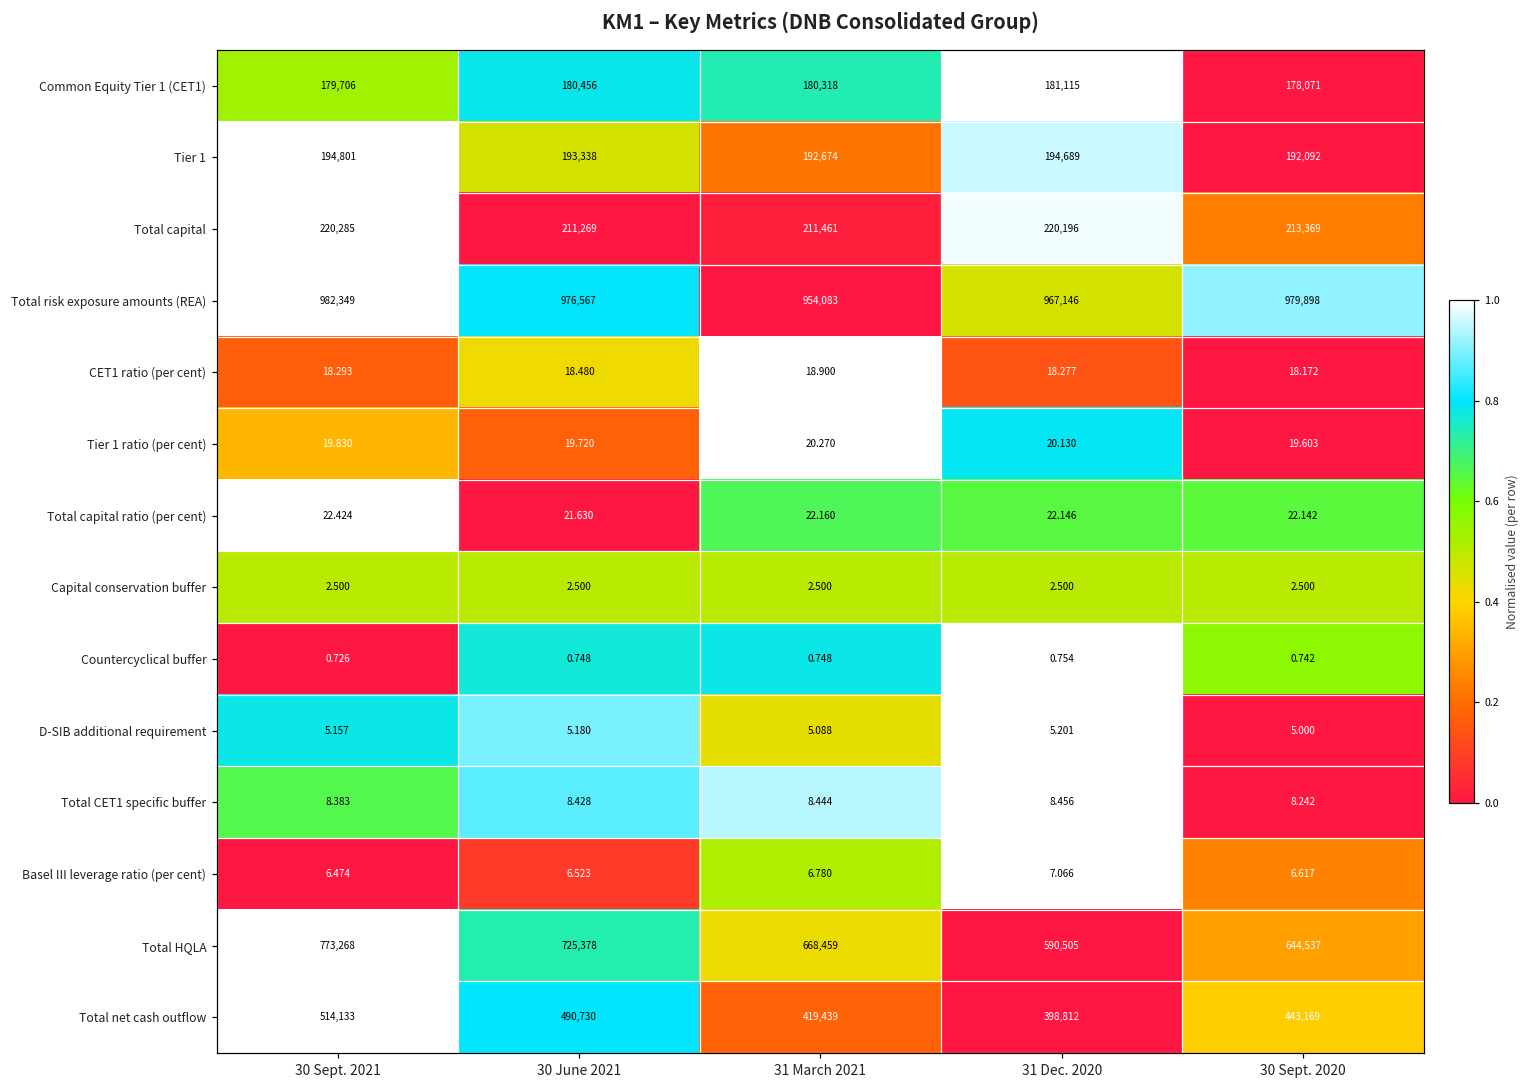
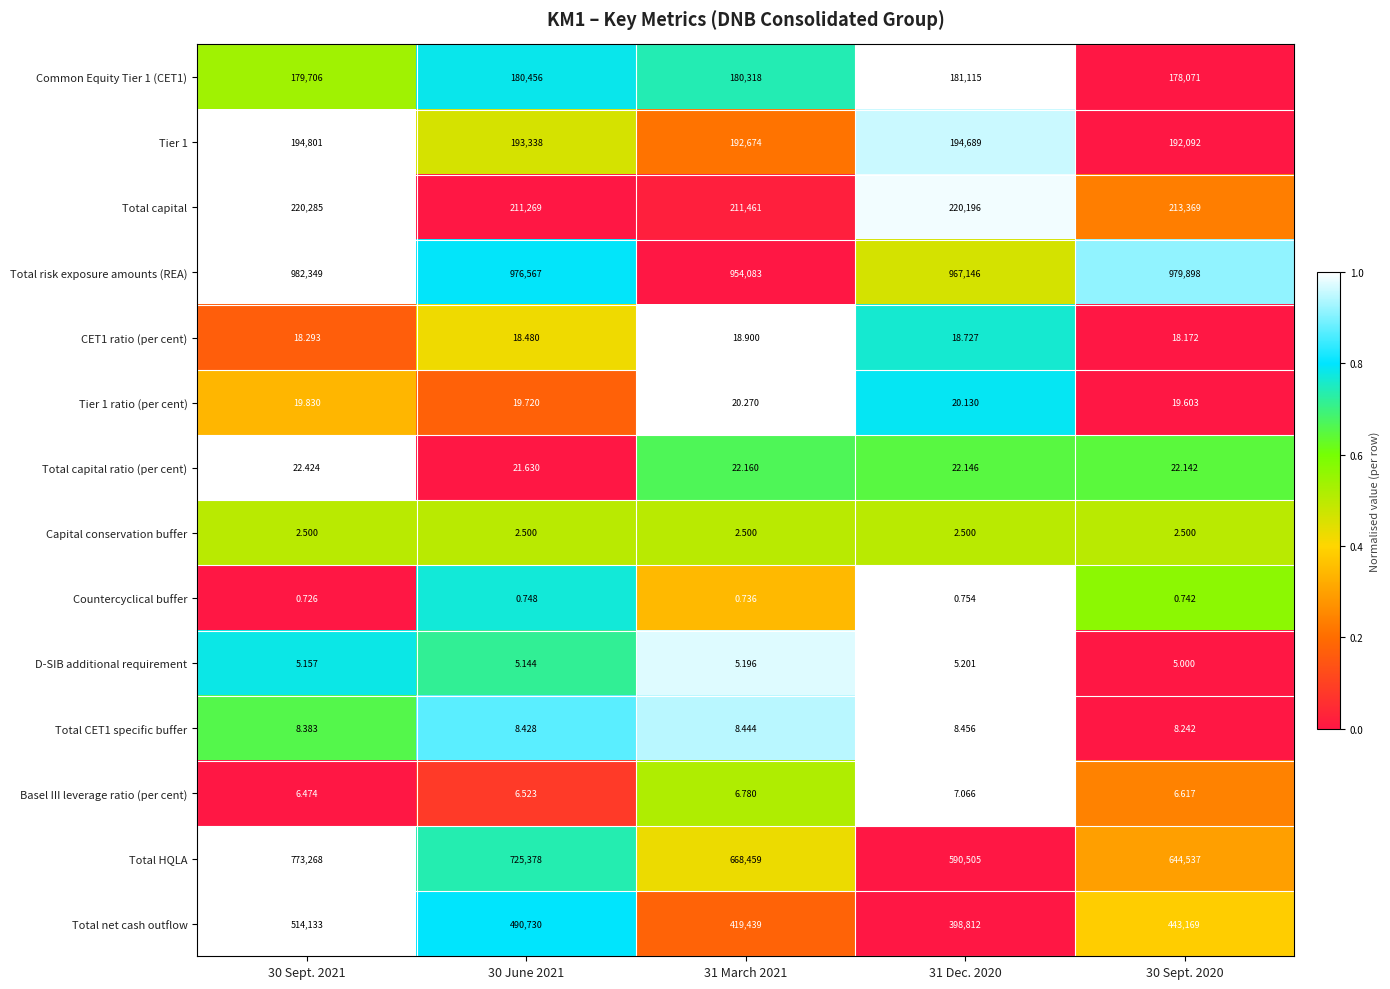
  {
    "Common Equity Tier 1 (CET1)": {
      "30 Sept. 2021": "179,706",
      "30 June 2021": "180,456",
      "31 March 2021": "180,318",
      "31 Dec. 2020": "181,115",
      "30 Sept. 2020": "178,071"
    },
    "Tier 1": {
      "30 Sept. 2021": "194,801",
      "30 June 2021": "193,338",
      "31 March 2021": "192,674",
      "31 Dec. 2020": "194,689",
      "30 Sept. 2020": "192,092"
    },
    "Total capital": {
      "30 Sept. 2021": "220,285",
      "30 June 2021": "211,269",
      "31 March 2021": "211,461",
      "31 Dec. 2020": "220,196",
      "30 Sept. 2020": "213,369"
    },
    "Total risk exposure amounts (REA)": {
      "30 Sept. 2021": "982,349",
      "30 June 2021": "976,567",
      "31 March 2021": "954,083",
      "31 Dec. 2020": "967,146",
      "30 Sept. 2020": "979,898"
    },
    "CET1 ratio (per cent)": {
      "30 Sept. 2021": "18.293",
      "30 June 2021": "18.480",
      "31 March 2021": "18.900",
-     "31 Dec. 2020": "18.277",
+     "31 Dec. 2020": "18.727",
      "30 Sept. 2020": "18.172"
    },
    "Tier 1 ratio (per cent)": {
      "30 Sept. 2021": "19.830",
      "30 June 2021": "19.720",
      "31 March 2021": "20.270",
      "31 Dec. 2020": "20.130",
      "30 Sept. 2020": "19.603"
    },
    "Total capital ratio (per cent)": {
      "30 Sept. 2021": "22.424",
      "30 June 2021": "21.630",
      "31 March 2021": "22.160",
      "31 Dec. 2020": "22.146",
      "30 Sept. 2020": "22.142"
    },
    "Capital conservation buffer": {
      "30 Sept. 2021": "2.500",
      "30 June 2021": "2.500",
      "31 March 2021": "2.500",
      "31 Dec. 2020": "2.500",
      "30 Sept. 2020": "2.500"
    },
    "Countercyclical buffer": {
      "30 Sept. 2021": "0.726",
      "30 June 2021": "0.748",
-     "31 March 2021": "0.748",
+     "31 March 2021": "0.736",
      "31 Dec. 2020": "0.754",
      "30 Sept. 2020": "0.742"
    },
    "D-SIB additional requirement": {
      "30 Sept. 2021": "5.157",
-     "30 June 2021": "5.180",
-     "31 March 2021": "5.088",
+     "30 June 2021": "5.144",
+     "31 March 2021": "5.196",
      "31 Dec. 2020": "5.201",
      "30 Sept. 2020": "5.000"
    },
    "Total CET1 specific buffer": {
      "30 Sept. 2021": "8.383",
      "30 June 2021": "8.428",
      "31 March 2021": "8.444",
      "31 Dec. 2020": "8.456",
      "30 Sept. 2020": "8.242"
    },
    "Basel III leverage ratio (per cent)": {
      "30 Sept. 2021": "6.474",
      "30 June 2021": "6.523",
      "31 March 2021": "6.780",
      "31 Dec. 2020": "7.066",
      "30 Sept. 2020": "6.617"
    },
    "Total HQLA": {
      "30 Sept. 2021": "773,268",
      "30 June 2021": "725,378",
      "31 March 2021": "668,459",
      "31 Dec. 2020": "590,505",
      "30 Sept. 2020": "644,537"
    },
    "Total net cash outflow": {
      "30 Sept. 2021": "514,133",
      "30 June 2021": "490,730",
      "31 March 2021": "419,439",
      "31 Dec. 2020": "398,812",
      "30 Sept. 2020": "443,169"
    }
  }
